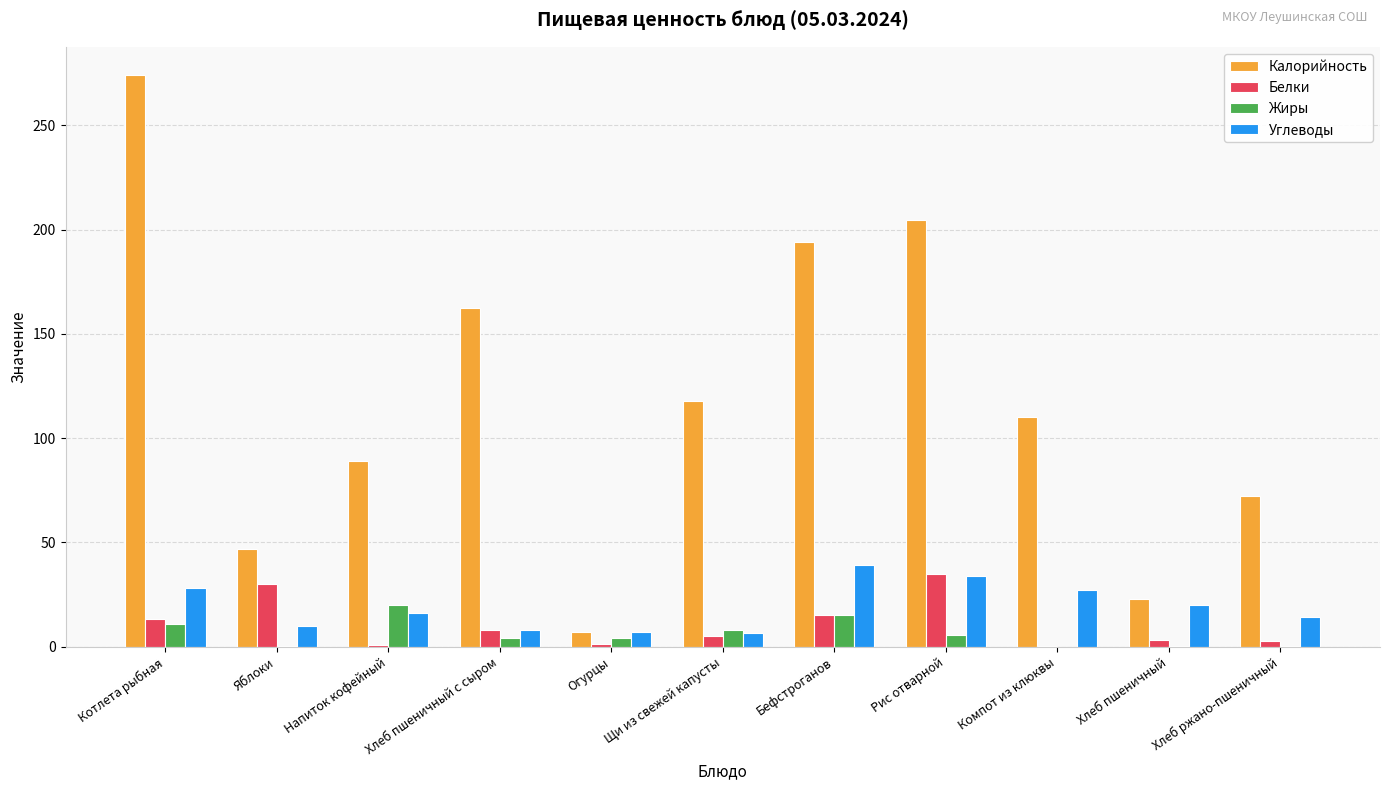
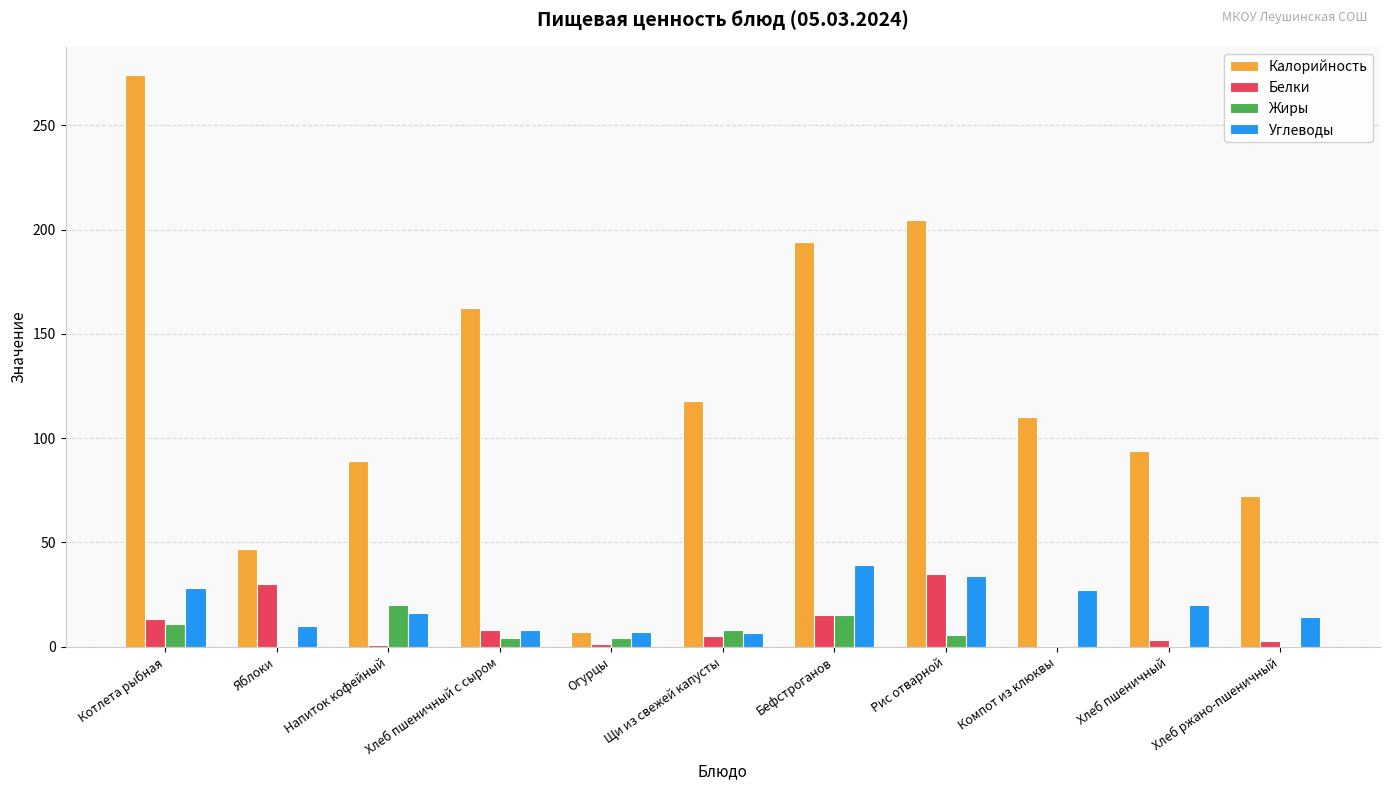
  {
    "Калорийность": {
      "Котлета рыбная": 274,
      "Яблоки": 47,
      "Напиток кофейный": 89,
      "Хлеб пшеничный с сыром": 163,
      "Огурцы": 7,
      "Щи из свежей капусты": 118,
      "Бефстроганов": 194,
      "Рис отварной": 205,
      "Компот из клюквы": 110,
-     "Хлеб пшеничный": 23,
+     "Хлеб пшеничный": 94,
      "Хлеб ржано-пшеничный": 72
    },
    "Белки": {
      "Котлета рыбная": 13,
      "Яблоки": 30,
      "Хлеб пшеничный с сыром": 8,
      "Огурцы": 1,
      "Щи из свежей капусты": 5,
      "Бефстроганов": 15,
      "Рис отварной": 35,
      "Хлеб пшеничный": 3,
      "Хлеб ржано-пшеничный": 3
    },
    "Жиры": {
      "Котлета рыбная": 11,
      "Напиток кофейный": 20,
      "Хлеб пшеничный с сыром": 4,
      "Огурцы": 4,
      "Щи из свежей капусты": 8,
      "Бефстроганов": 15,
      "Рис отварной": 6,
      "Компот из клюквы": 0
    },
    "Углеводы": {
      "Котлета рыбная": 28,
      "Яблоки": 10,
      "Напиток кофейный": 16,
      "Хлеб пшеничный с сыром": 8,
      "Огурцы": 7,
      "Щи из свежей капусты": 7,
      "Бефстроганов": 39,
      "Рис отварной": 34,
      "Компот из клюквы": 27,
      "Хлеб пшеничный": 20,
      "Хлеб ржано-пшеничный": 14
    }
  }
